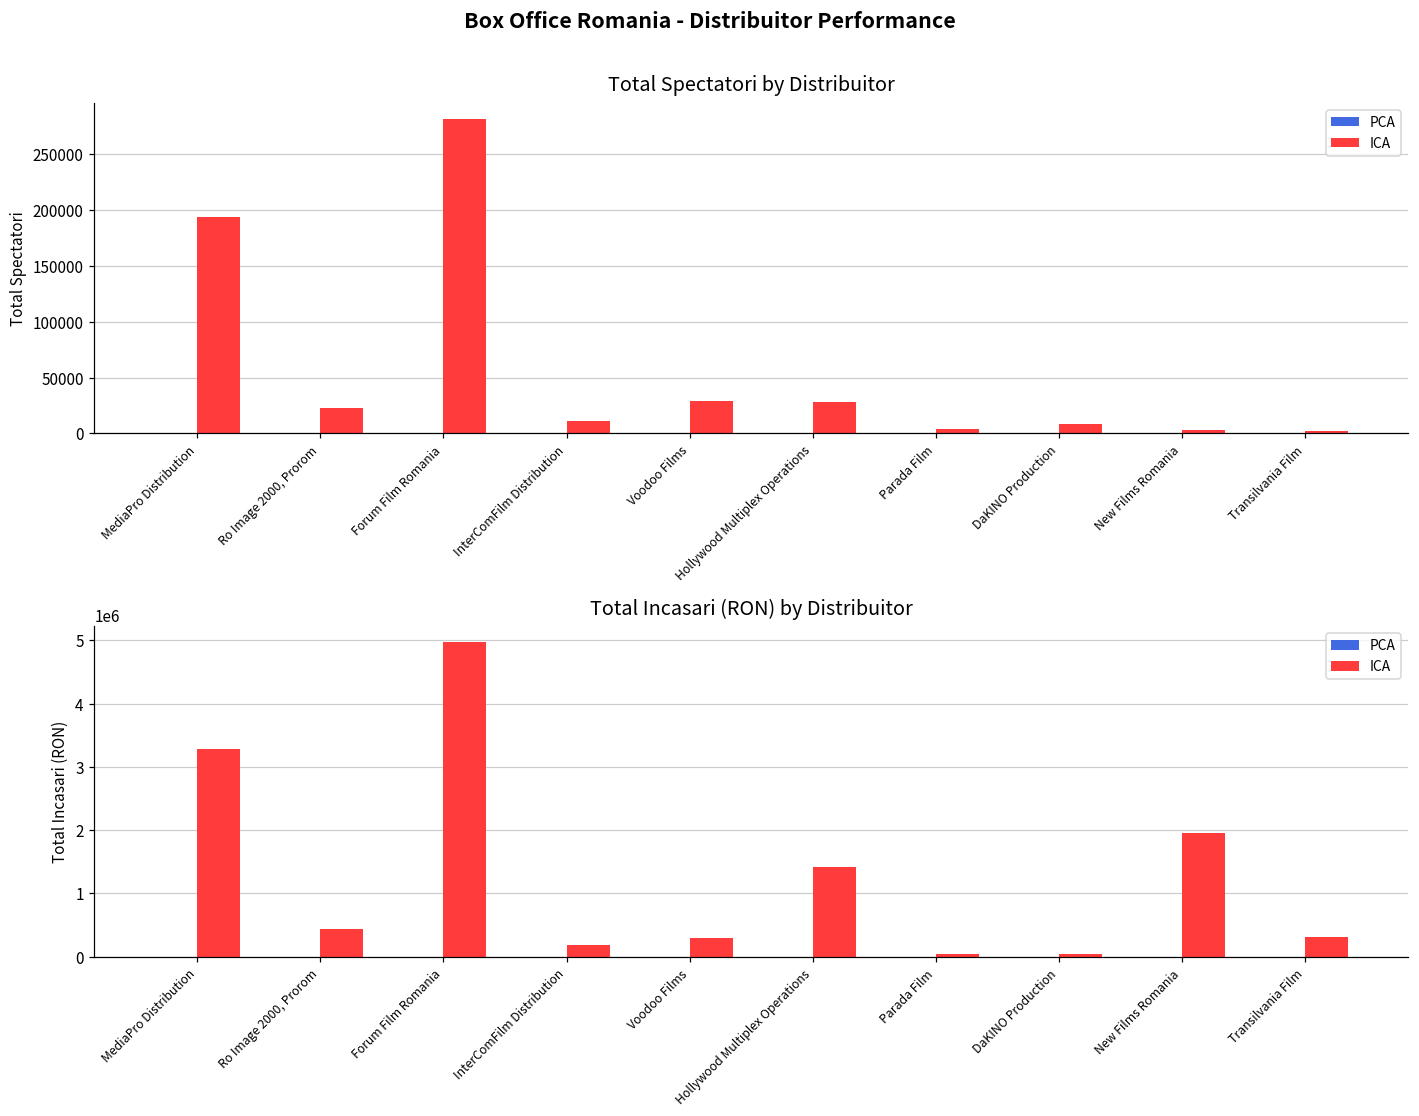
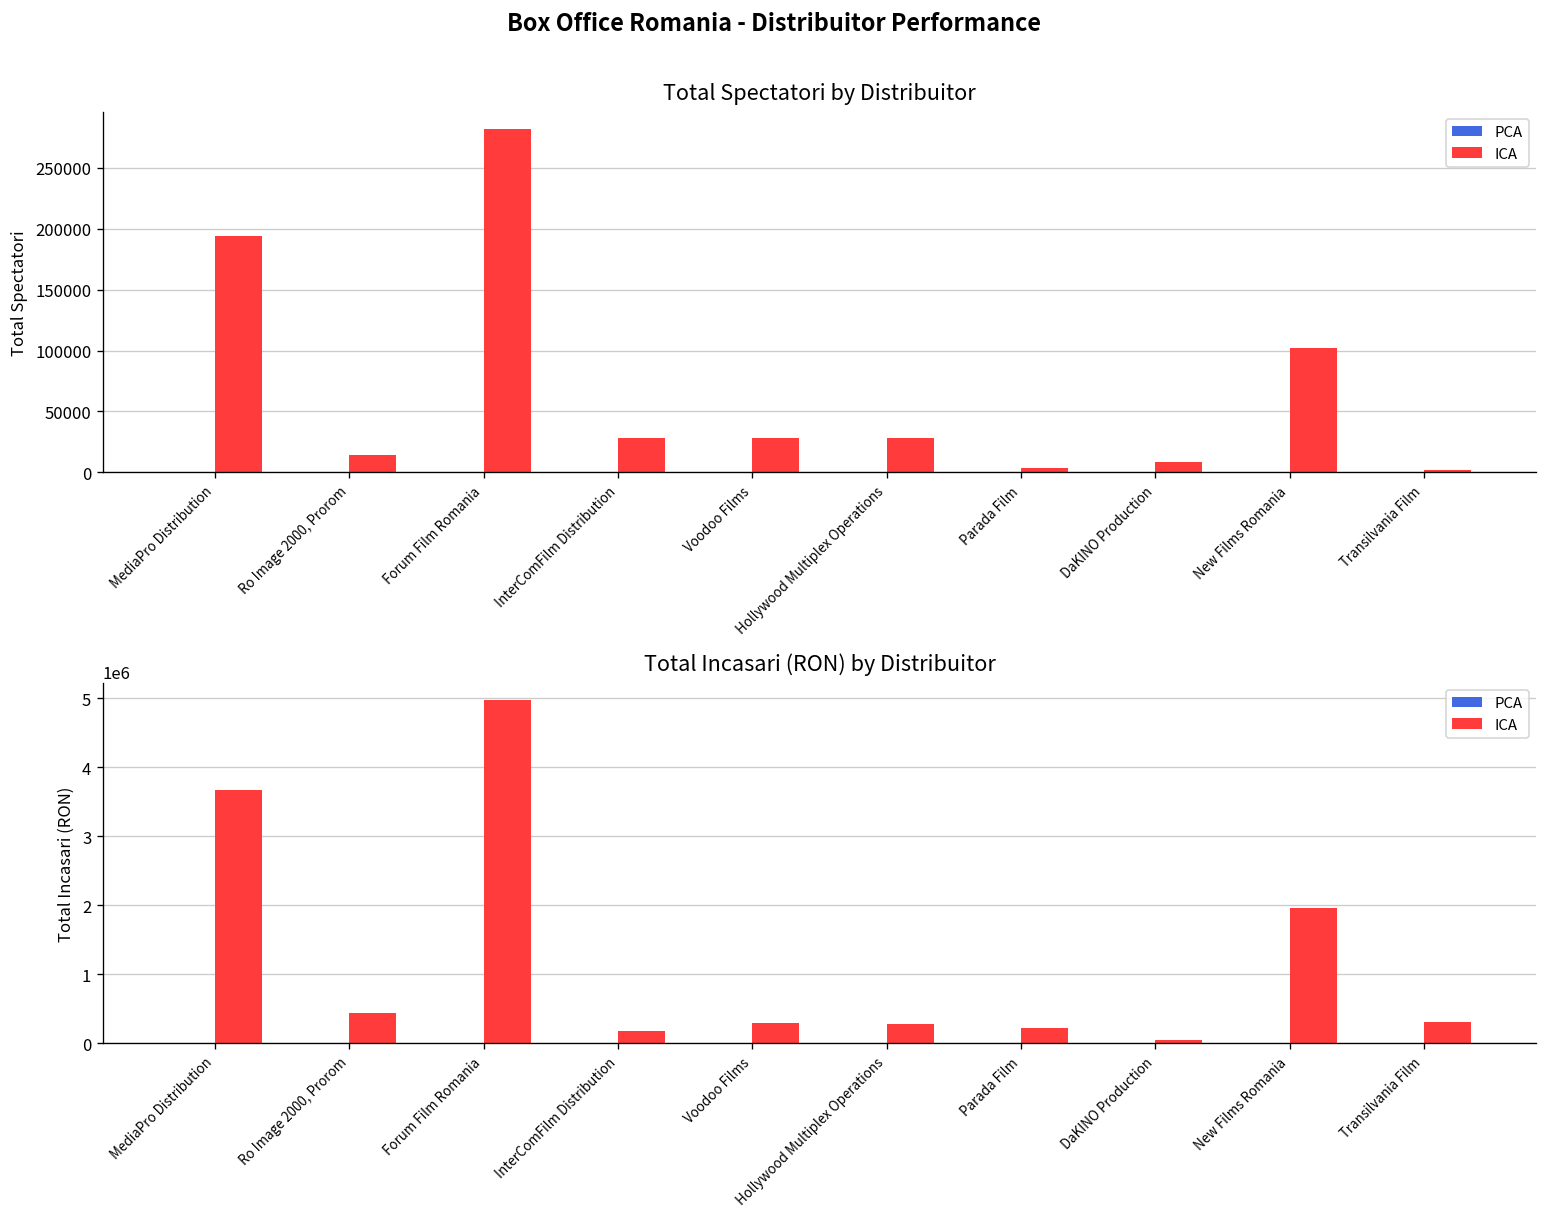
  {
    "Total Spectatori by Distribuitor": {
      "PCA": {
        "MediaPro Distribution": 0,
        "Ro Image 2000, Prorom": 0,
        "Forum Film Romania": 0,
        "InterComFilm Distribution": 0,
        "Voodoo Films": 0,
        "Hollywood Multiplex Operations": 0,
        "Parada Film": 0,
        "DaKINO Production": 0,
        "New Films Romania": 0,
        "Transilvania Film": 0
      },
      "ICA": {
        "MediaPro Distribution": 194000,
-       "Ro Image 2000, Prorom": 22000,
+       "Ro Image 2000, Prorom": 14000,
        "Forum Film Romania": 282000,
-       "InterComFilm Distribution": 11000,
+       "InterComFilm Distribution": 28000,
        "Voodoo Films": 29000,
        "Hollywood Multiplex Operations": 28000,
        "Parada Film": 3000,
        "DaKINO Production": 8000,
-       "New Films Romania": 3000
+       "New Films Romania": 102000
      }
    },
    "Total Incasari (RON) by Distribuitor": {
      "PCA": {
        "MediaPro Distribution": 0,
        "Ro Image 2000, Prorom": 0,
        "Forum Film Romania": 0,
        "InterComFilm Distribution": 0,
        "Voodoo Films": 0,
        "Hollywood Multiplex Operations": 0,
        "Parada Film": 0,
        "DaKINO Production": 0,
        "New Films Romania": 0,
        "Transilvania Film": 0
      },
      "ICA": {
-       "MediaPro Distribution": 3300000,
+       "MediaPro Distribution": 3700000,
        "Ro Image 2000, Prorom": 400000,
        "Forum Film Romania": 5000000,
        "InterComFilm Distribution": 200000,
        "Voodoo Films": 300000,
-       "Hollywood Multiplex Operations": 1400000,
-       "Parada Film": 0,
+       "Hollywood Multiplex Operations": 300000,
+       "Parada Film": 200000,
        "DaKINO Production": 0,
        "New Films Romania": 2000000,
        "Transilvania Film": 300000
      }
    }
  }
